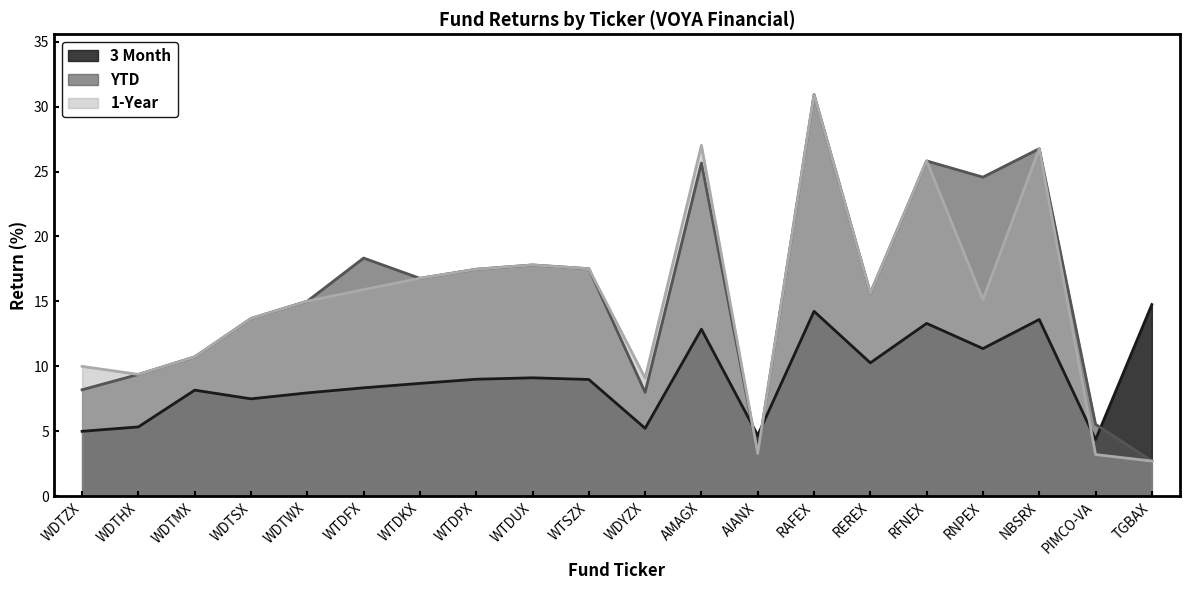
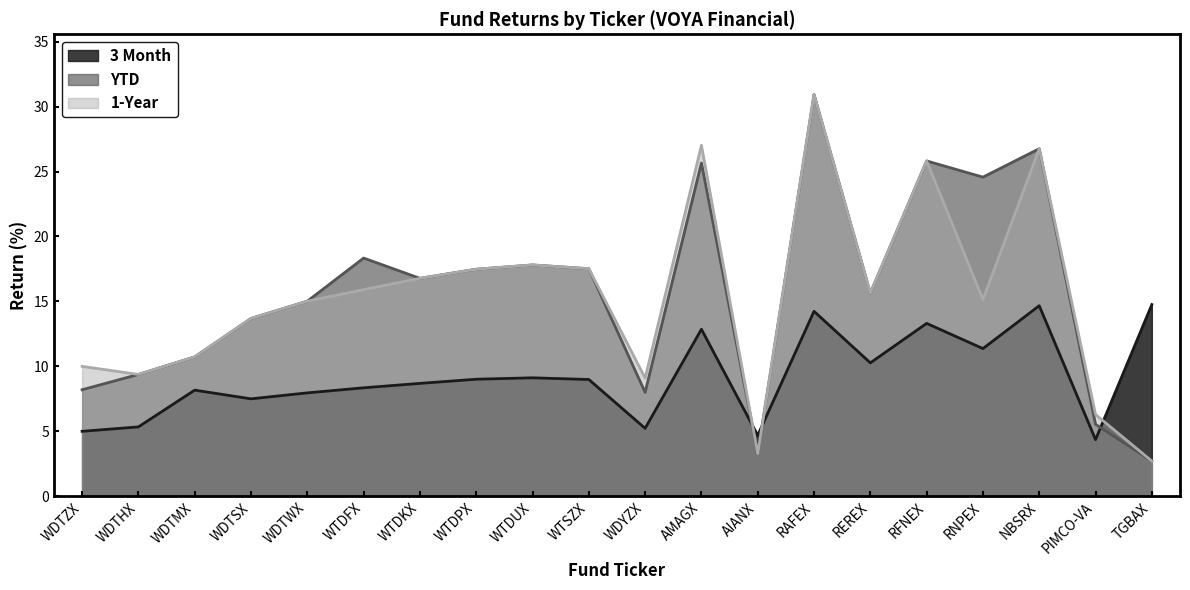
  {
    "3 Month": {
      "WDTZX": 5.0,
      "WDTHX": 5.3,
      "WDTMX": 8.2,
      "WDTSX": 7.5,
      "WDTWX": 8.0,
      "WTDFX": 8.4,
      "WTDKX": 8.7,
      "WTDPX": 9.0,
      "WTDUX": 9.1,
      "WTSZX": 9.0,
      "WDYZX": 5.2,
      "AMAGX": 12.9,
      "AIANX": 4.7,
      "RAFEX": 14.2,
      "REREX": 10.3,
      "RFNEX": 13.3,
      "RNPEX": 11.4,
-     "NBSRX": 13.6,
+     "NBSRX": 14.7,
      "PIMCO-VA": 4.4,
      "TGBAX": 14.8
    },
    "YTD": {
      "WDTZX": 8.2,
      "WTDFX": 18.3,
      "WDYZX": 8.0,
      "AMAGX": 25.7,
      "RNPEX": 24.6,
      "PIMCO-VA": 5.5
    },
    "1-Year": {
      "WDTZX": 10.0,
      "WTDFX": 15.9,
      "WDYZX": 9.1,
      "AMAGX": 27.0,
      "RNPEX": 15.1,
-     "PIMCO-VA": 3.2
+     "PIMCO-VA": 6.3
    }
  }
